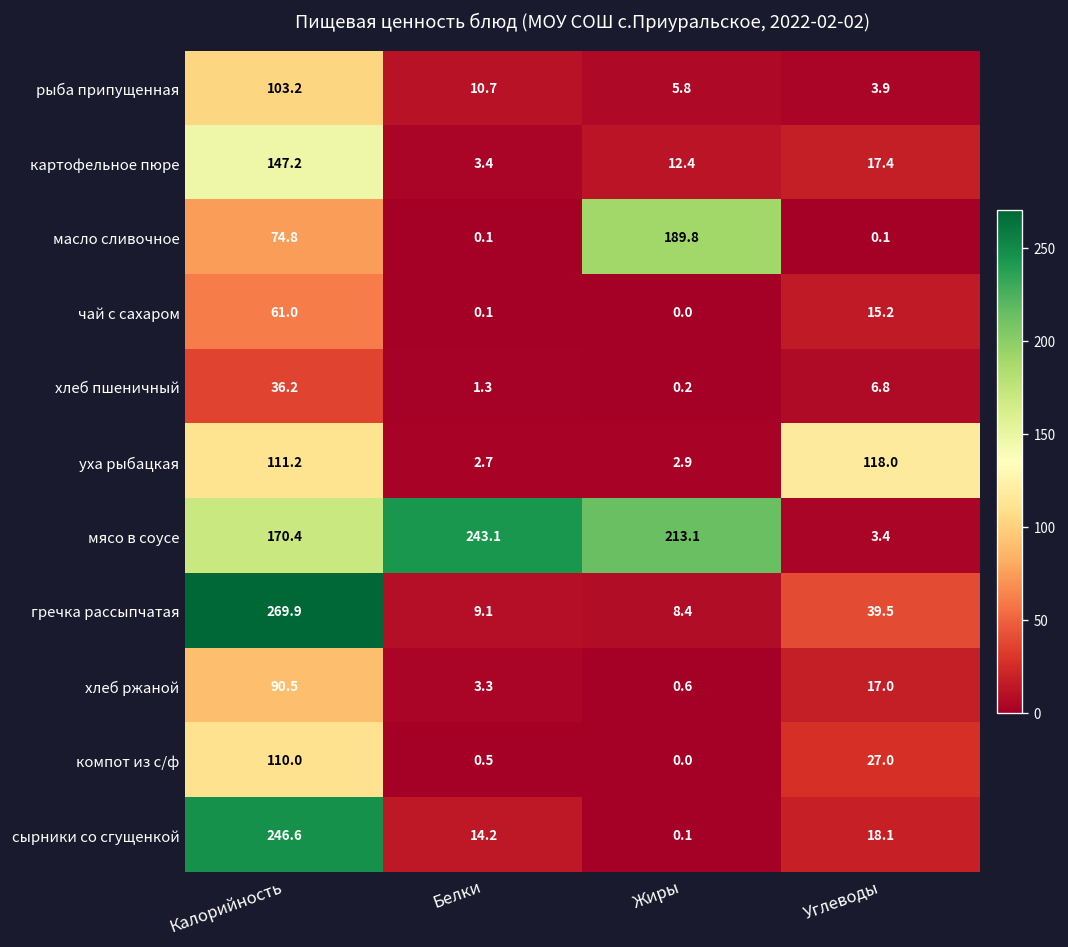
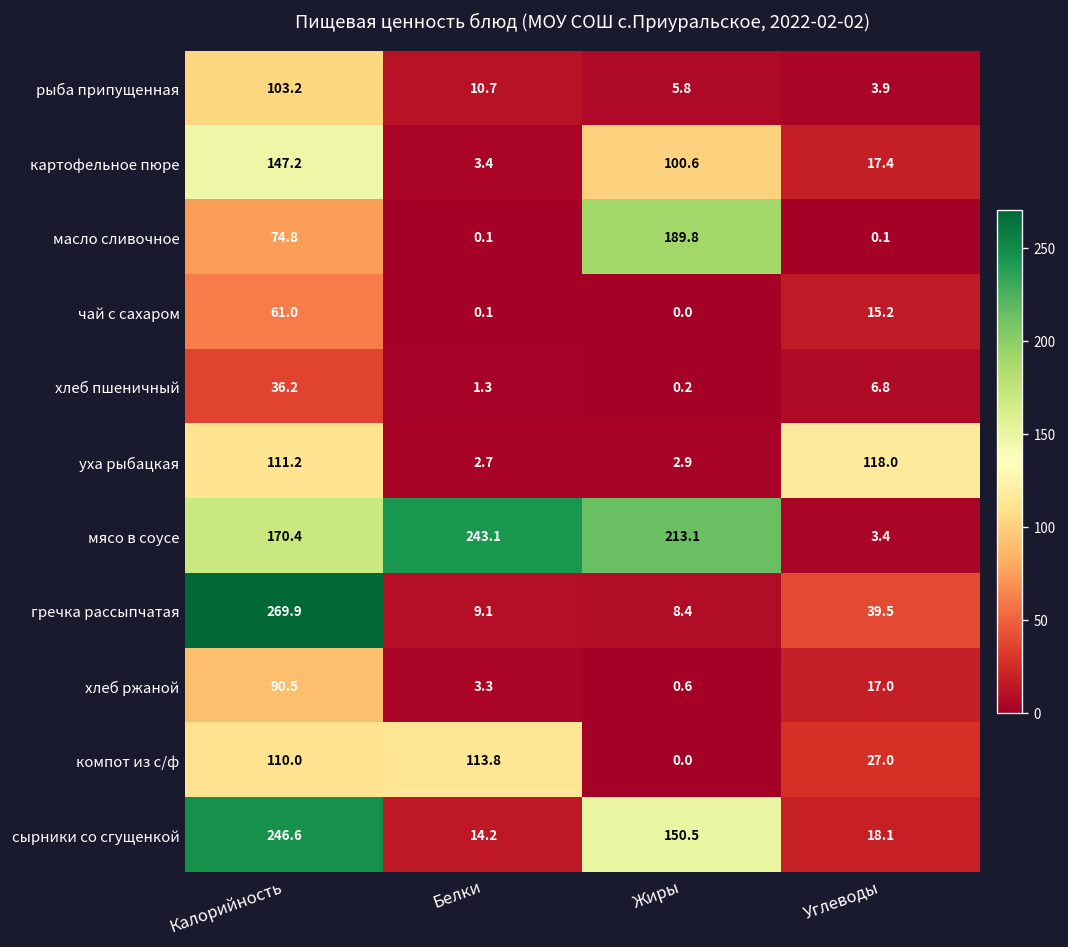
  {
    "рыба припущенная": {
      "Калорийность": 103.2,
      "Белки": 10.7,
      "Жиры": 5.8,
      "Углеводы": 3.9
    },
    "картофельное пюре": {
      "Калорийность": 147.2,
      "Белки": 3.4,
-     "Жиры": 12.4,
+     "Жиры": 100.6,
      "Углеводы": 17.4
    },
    "масло сливочное": {
      "Калорийность": 74.8,
      "Белки": 0.1,
      "Жиры": 189.8,
      "Углеводы": 0.1
    },
    "чай с сахаром": {
      "Калорийность": 61.0,
      "Белки": 0.1,
      "Жиры": 0.0,
      "Углеводы": 15.2
    },
    "хлеб пшеничный": {
      "Калорийность": 36.2,
      "Белки": 1.3,
      "Жиры": 0.2,
      "Углеводы": 6.8
    },
    "уха рыбацкая": {
      "Калорийность": 111.2,
      "Белки": 2.7,
      "Жиры": 2.9,
      "Углеводы": 118.0
    },
    "мясо в соусе": {
      "Калорийность": 170.4,
      "Белки": 243.1,
      "Жиры": 213.1,
      "Углеводы": 3.4
    },
    "гречка рассыпчатая": {
      "Калорийность": 269.9,
      "Белки": 9.1,
      "Жиры": 8.4,
      "Углеводы": 39.5
    },
    "хлеб ржаной": {
      "Калорийность": 90.5,
      "Белки": 3.3,
      "Жиры": 0.6,
      "Углеводы": 17.0
    },
    "компот из с/ф": {
      "Калорийность": 110.0,
-     "Белки": 0.5,
+     "Белки": 113.8,
      "Жиры": 0.0,
      "Углеводы": 27.0
    },
    "сырники со сгущенкой": {
      "Калорийность": 246.6,
      "Белки": 14.2,
-     "Жиры": 0.1,
+     "Жиры": 150.5,
      "Углеводы": 18.1
    }
  }
